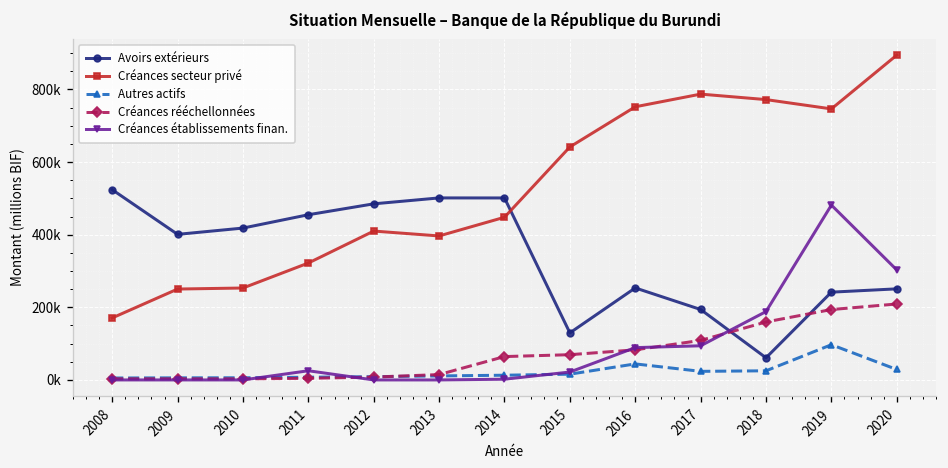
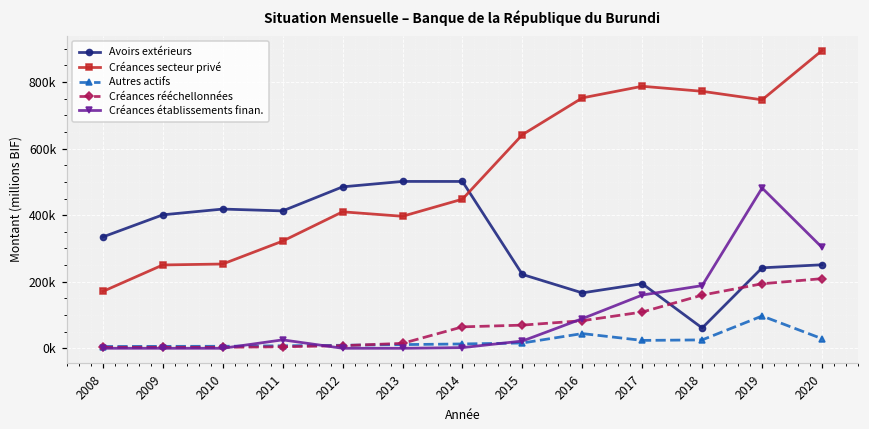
  {
    "Avoirs extérieurs": {
-     "2008": 520000,
+     "2008": 330000,
      "2009": 400000,
      "2010": 420000,
-     "2011": 460000,
+     "2011": 410000,
      "2012": 490000,
      "2013": 500000,
      "2014": 500000,
-     "2015": 130000,
-     "2016": 250000,
+     "2015": 220000,
+     "2016": 170000,
      "2017": 190000,
      "2018": 60000,
      "2019": 240000,
      "2020": 250000
    },
    "Autres actifs": {
      "2014": 10000,
      "2016": 40000,
      "2017": 20000,
      "2018": 30000,
      "2019": 100000,
      "2020": 30000
    },
    "Créances établissements finan.": {
      "2011": 30000,
      "2013": 0,
      "2014": 0,
-     "2017": 90000,
+     "2017": 160000,
      "2018": 190000,
      "2019": 480000,
      "2020": 300000
    }
  }
